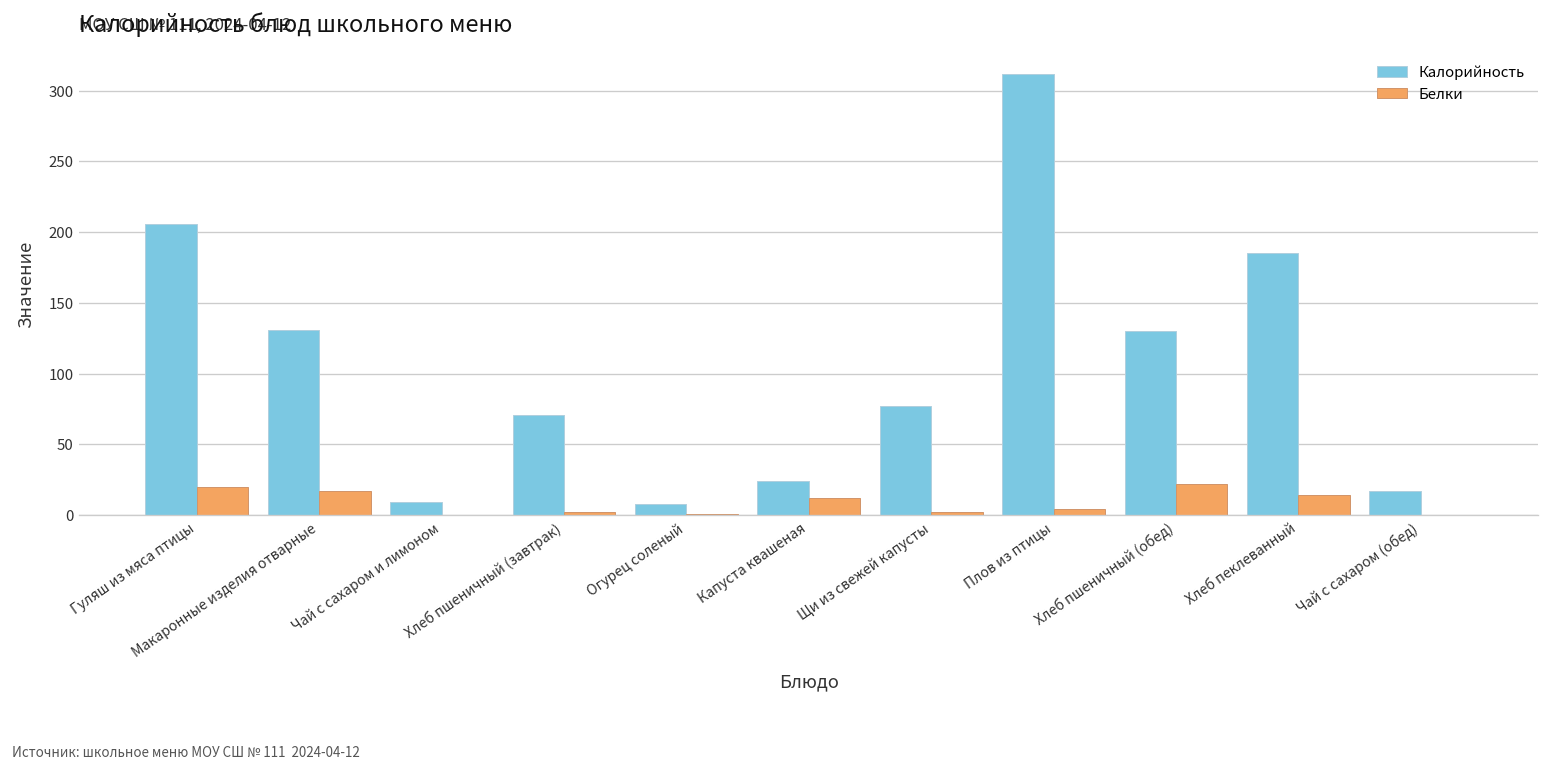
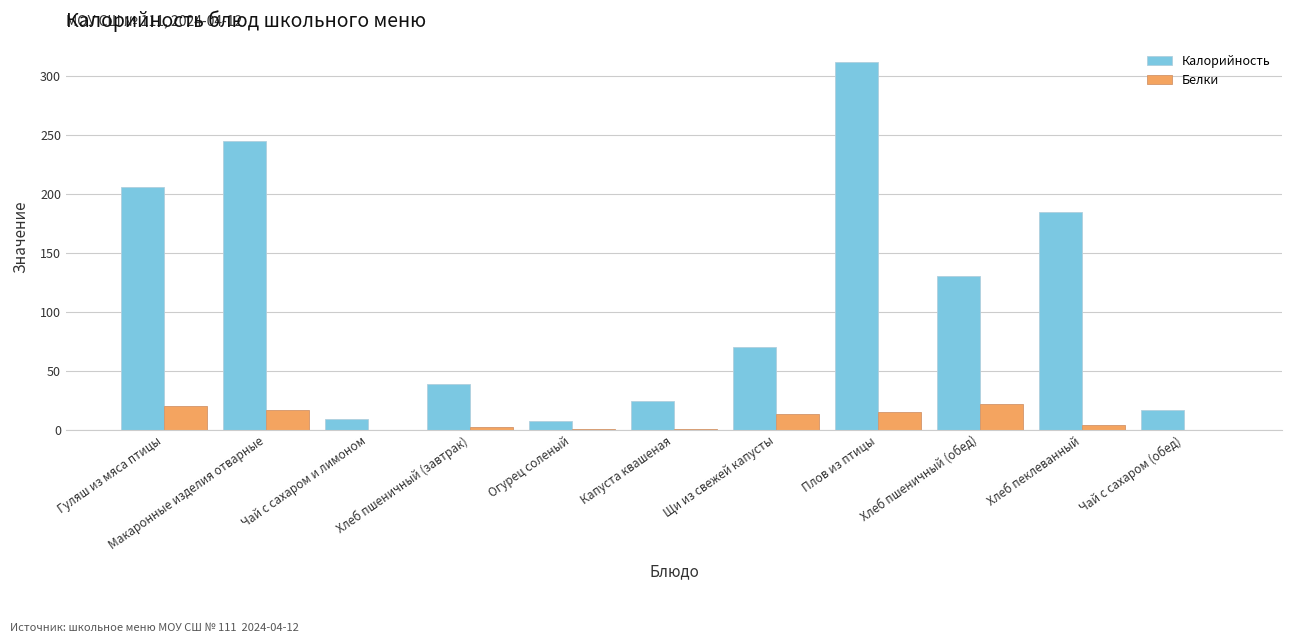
  {
    "Калорийность": {
      "Гуляш из мяса птицы": 206,
-     "Макаронные изделия отварные": 131,
+     "Макаронные изделия отварные": 245,
      "Чай с сахаром и лимоном": 9,
-     "Хлеб пшеничный (завтрак)": 71,
+     "Хлеб пшеничный (завтрак)": 39,
      "Огурец соленый": 8,
      "Капуста квашеная": 24,
-     "Щи из свежей капусты": 77,
+     "Щи из свежей капусты": 70,
      "Плов из птицы": 312,
      "Хлеб пшеничный (обед)": 130,
      "Хлеб пеклеванный": 185,
      "Чай с сахаром (обед)": 17
    },
    "Белки": {
      "Гуляш из мяса птицы": 20,
      "Макаронные изделия отварные": 17,
      "Чай с сахаром и лимоном": 0,
-     "Капуста квашеная": 12,
-     "Щи из свежей капусты": 2,
-     "Плов из птицы": 4,
+     "Капуста квашеная": 1,
+     "Щи из свежей капусты": 13,
+     "Плов из птицы": 15,
      "Хлеб пшеничный (обед)": 22,
-     "Хлеб пеклеванный": 14,
+     "Хлеб пеклеванный": 4,
      "Чай с сахаром (обед)": 0
    }
  }
